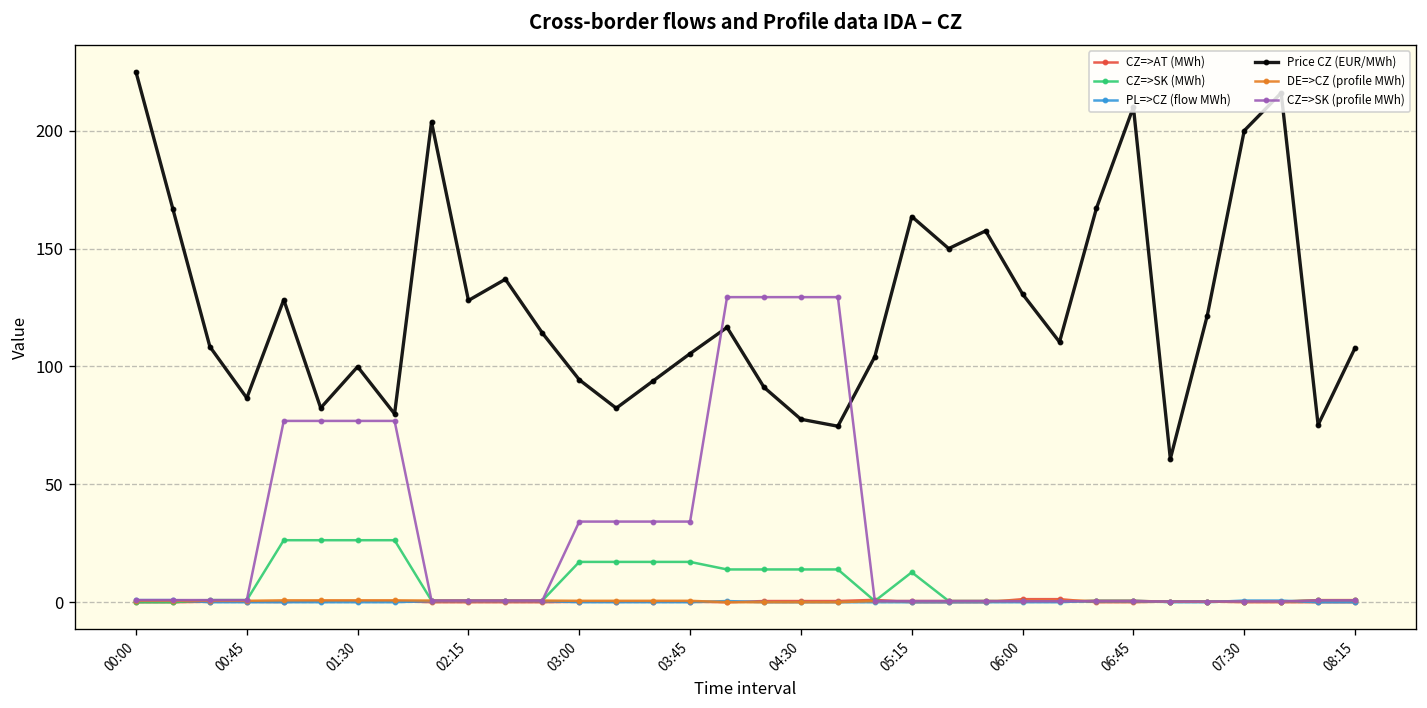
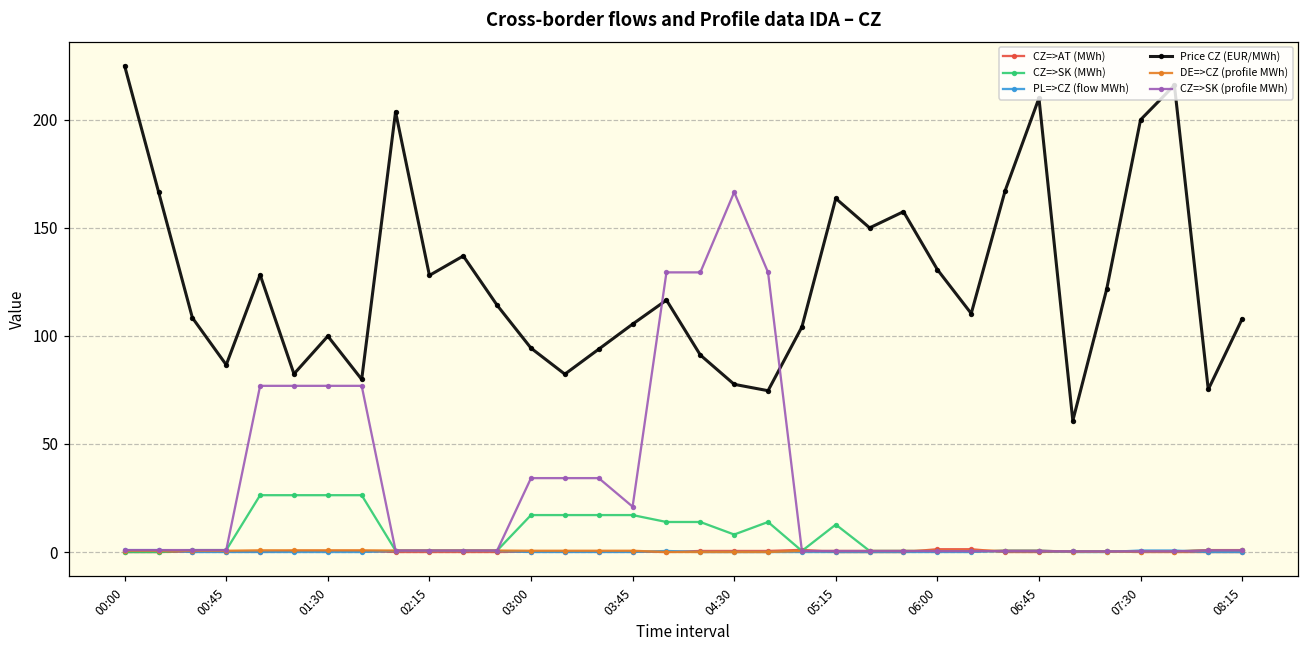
  {
    "CZ=>SK (MWh)": {
      "01:30": 26,
      "03:00": 17,
      "03:45": 17,
-     "04:30": 14,
+     "04:30": 8,
      "05:15": 13
    },
    "Price CZ (EUR/MWh)": {
      "00:00": 225,
      "00:45": 87,
      "01:30": 100,
      "02:15": 128,
      "03:00": 94,
      "03:45": 105,
      "04:30": 78,
      "05:15": 164,
      "06:00": 131,
      "07:30": 200,
      "08:15": 108
    },
    "CZ=>SK (profile MWh)": {
      "01:30": 77,
      "03:00": 34,
-     "03:45": 34,
-     "04:30": 129
+     "03:45": 21,
+     "04:30": 167
    }
  }
